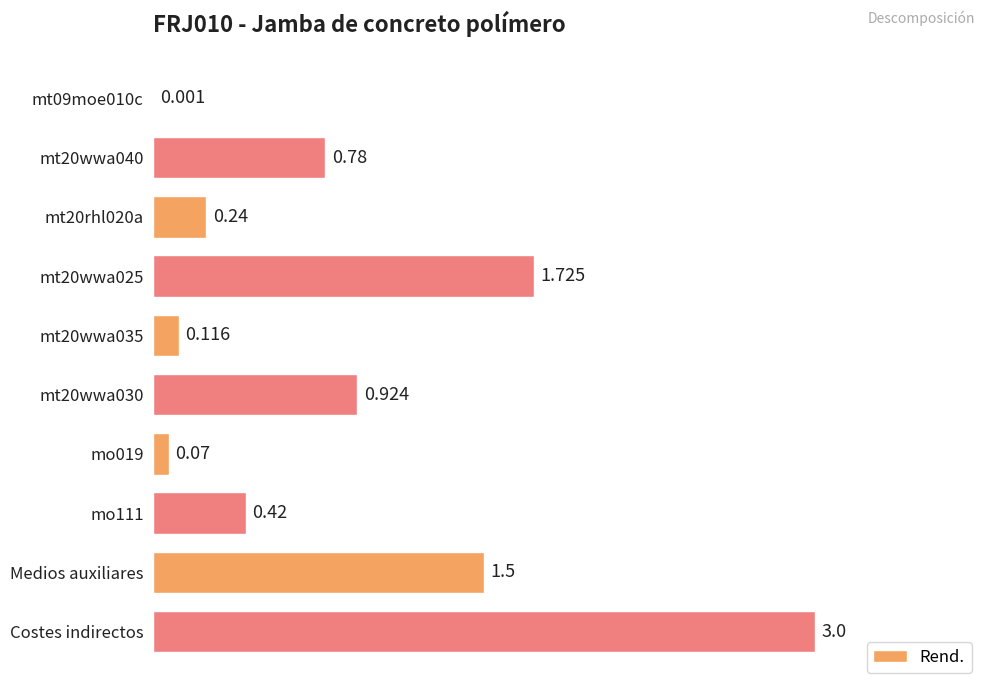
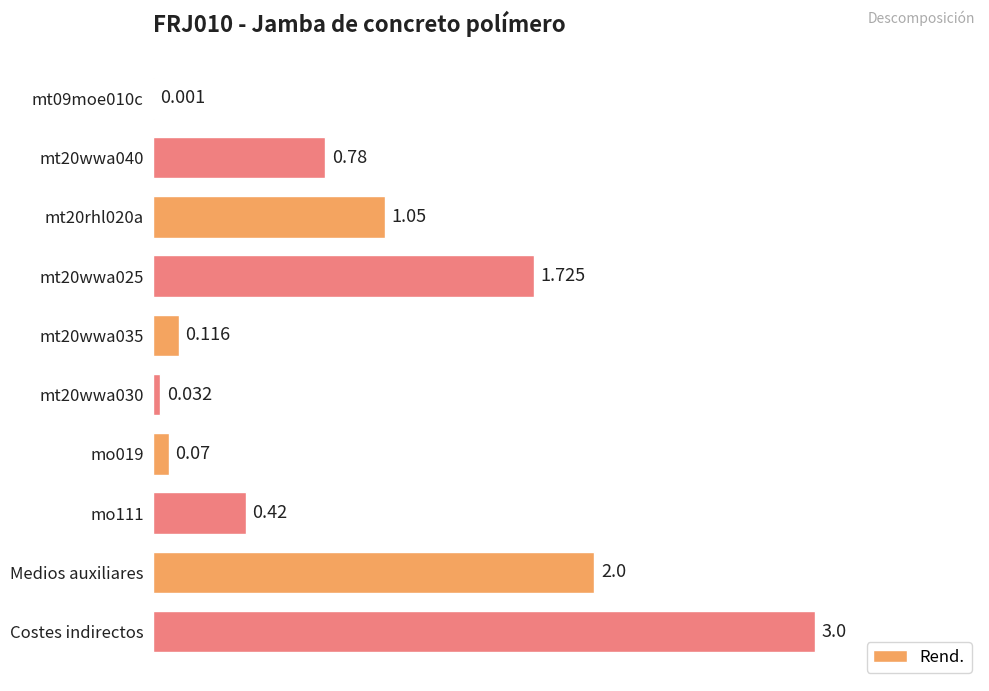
  {
    "mt09moe010c": 0.001,
    "mt20wwa040": 0.78,
-   "mt20rhl020a": 0.24,
+   "mt20rhl020a": 1.05,
    "mt20wwa025": 1.725,
    "mt20wwa035": 0.116,
-   "mt20wwa030": 0.924,
+   "mt20wwa030": 0.032,
    "mo019": 0.07,
    "mo111": 0.42,
-   "Medios auxiliares": 1.5,
+   "Medios auxiliares": 2.0,
    "Costes indirectos": 3.0
  }
